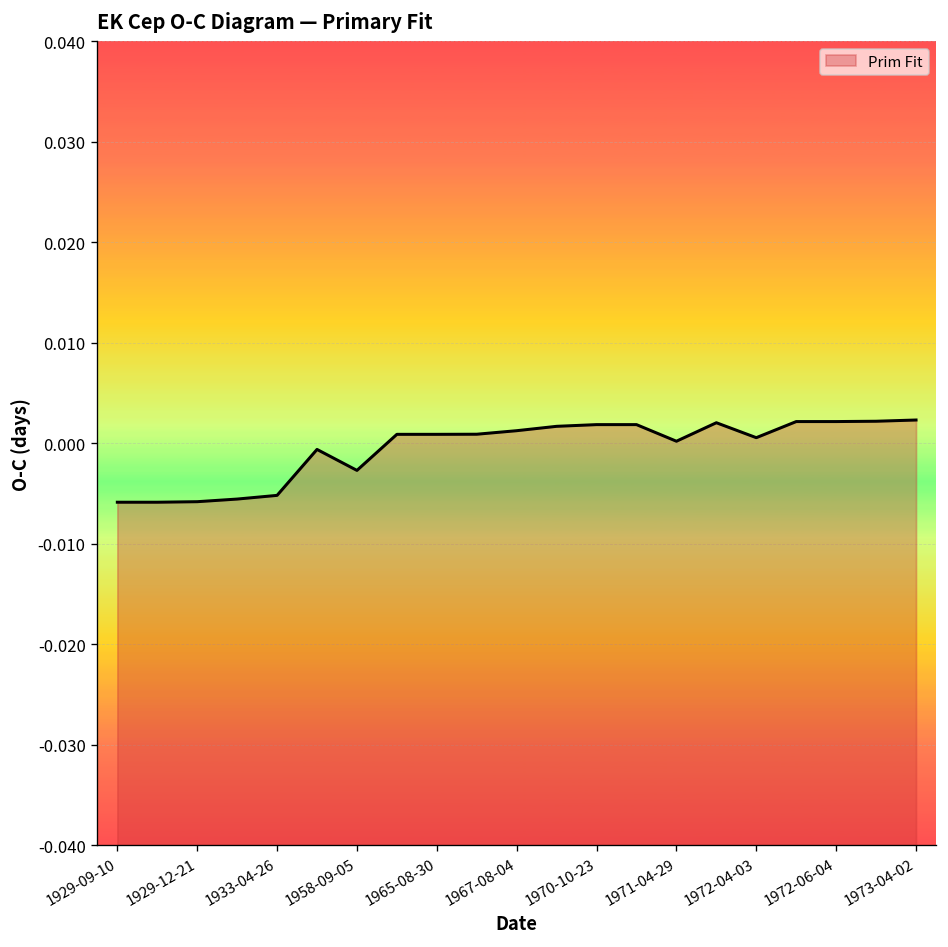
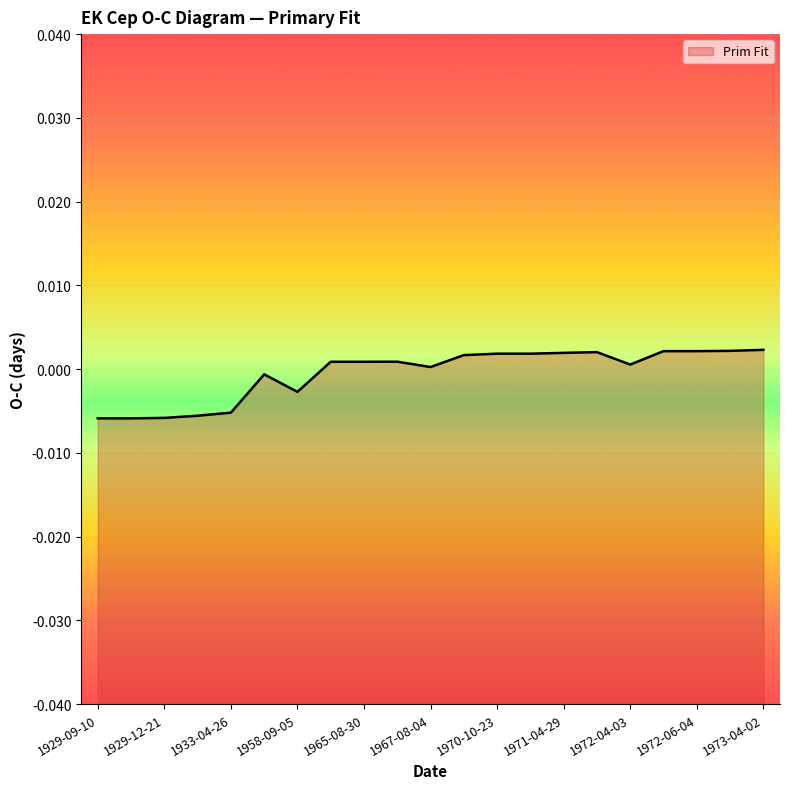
  {
    "1929-12-21": -0.006,
    "1933-04-26": -0.005,
    "1958-09-05": -0.003,
-   "1967-08-04": 0.001,
-   "1971-04-29": 0.000,
+   "1967-08-04": 0.000,
+   "1971-04-29": 0.002,
    "1972-04-03": 0.001,
    "1973-04-02": 0.002
  }
